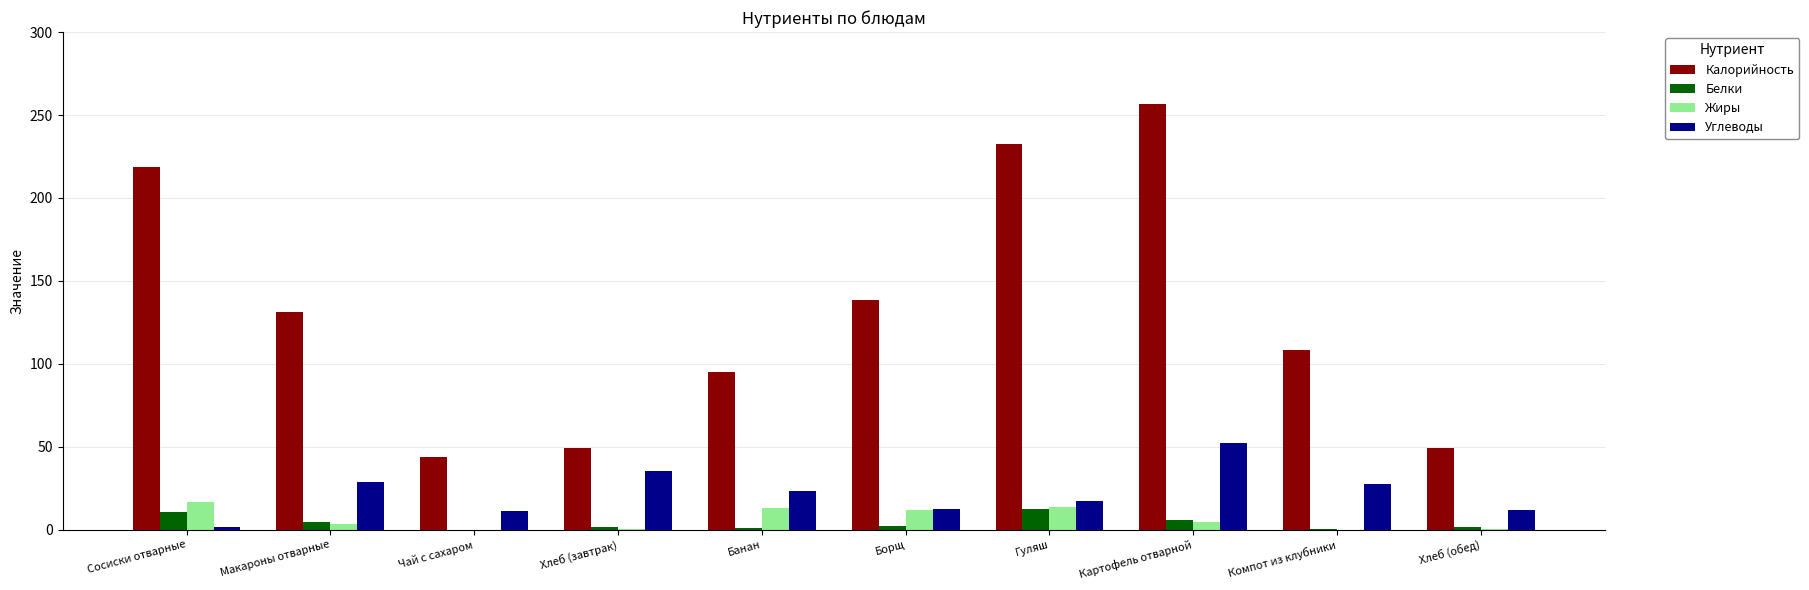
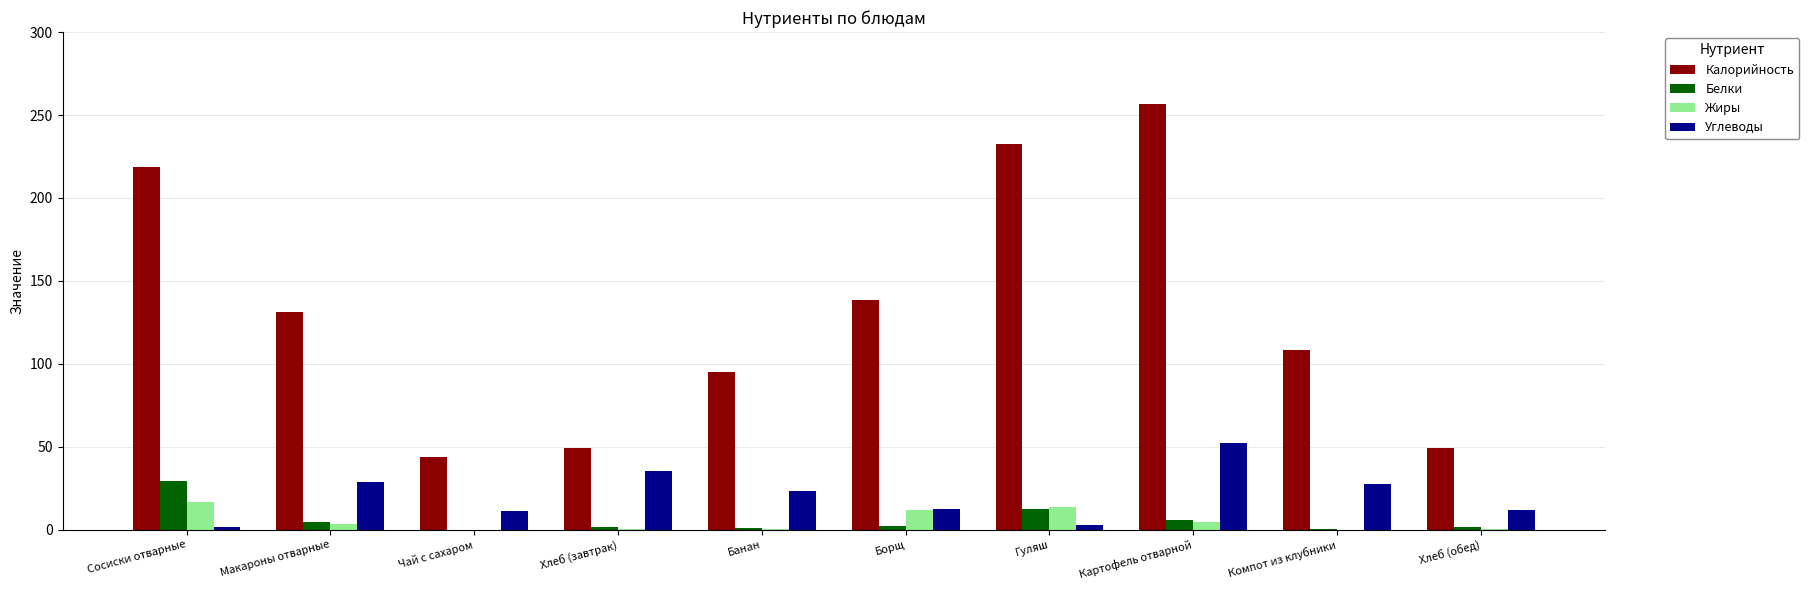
  {
    "Калорийность": {
      "Сосиски отварные": 219,
      "Макароны отварные": 131,
      "Чай с сахаром": 44,
      "Хлеб (завтрак)": 49,
      "Банан": 95,
      "Борщ": 139,
      "Гуляш": 232,
      "Картофель отварной": 256,
      "Компот из клубники": 109,
      "Хлеб (обед)": 49
    },
    "Белки": {
-     "Сосиски отварные": 10,
+     "Сосиски отварные": 29,
      "Макароны отварные": 5,
      "Чай с сахаром": 0,
      "Хлеб (завтрак)": 2,
      "Борщ": 2,
      "Гуляш": 13,
      "Картофель отварной": 6,
      "Хлеб (обед)": 2
    },
    "Жиры": {
      "Сосиски отварные": 16,
      "Макароны отварные": 3,
      "Чай с сахаром": 0,
-     "Банан": 13,
+     "Банан": 0,
      "Борщ": 12,
      "Гуляш": 13,
      "Картофель отварной": 5,
      "Компот из клубники": 0
    },
    "Углеводы": {
      "Макароны отварные": 29,
      "Чай с сахаром": 11,
      "Хлеб (завтрак)": 35,
      "Банан": 24,
      "Борщ": 12,
-     "Гуляш": 17,
+     "Гуляш": 3,
      "Картофель отварной": 52,
      "Компот из клубники": 28,
      "Хлеб (обед)": 12
    }
  }
